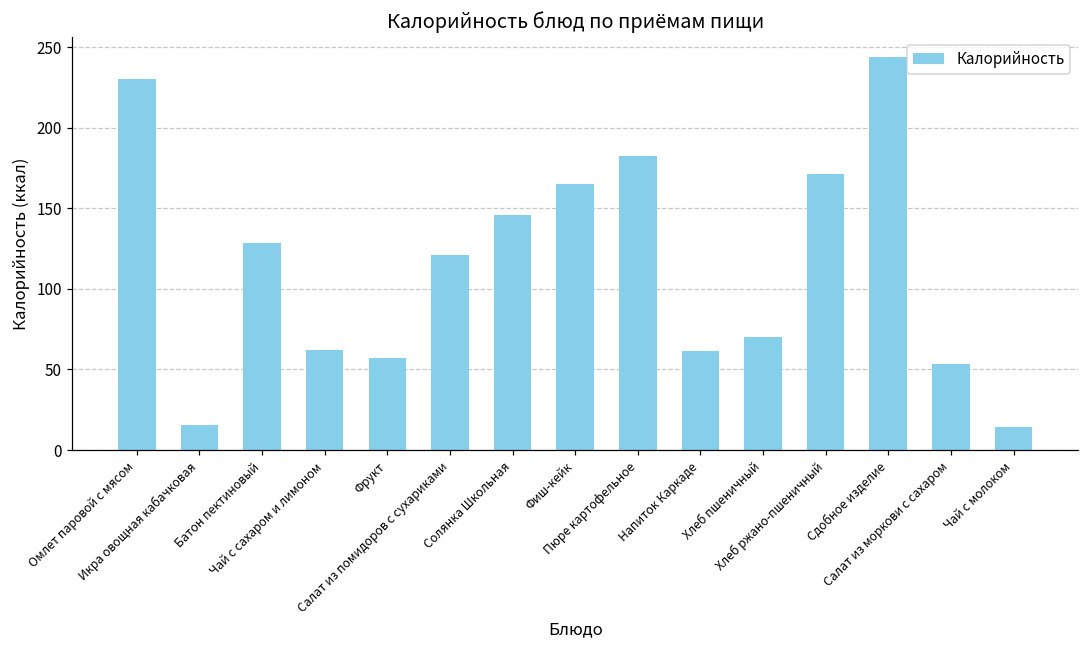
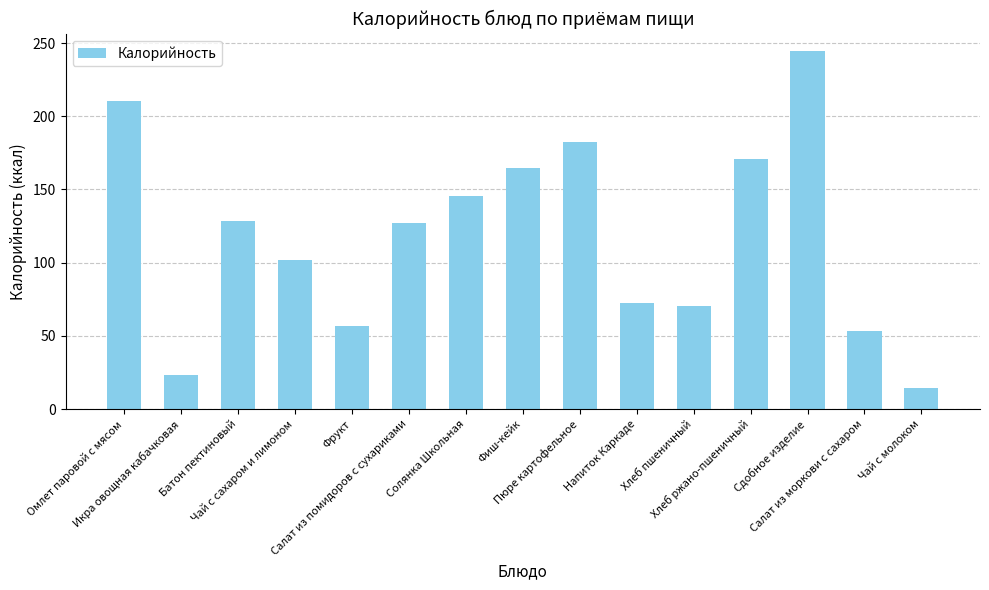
  {
-   "Омлет паровой с мясом": 230,
-   "Икра овощная кабачковая": 16,
+   "Омлет паровой с мясом": 210,
+   "Икра овощная кабачковая": 23,
    "Батон пектиновый": 128,
-   "Чай с сахаром и лимоном": 62,
+   "Чай с сахаром и лимоном": 102,
    "Фрукт": 57,
-   "Салат из помидоров с сухариками": 121,
+   "Салат из помидоров с сухариками": 127,
    "Солянка Школьная": 146,
    "Фиш-кейк": 165,
    "Пюре картофельное": 183,
-   "Напиток Каркаде": 62,
+   "Напиток Каркаде": 73,
    "Хлеб пшеничный": 70,
    "Хлеб ржано-пшеничный": 171,
    "Сдобное изделие": 244,
    "Салат из моркови с сахаром": 54,
    "Чай с молоком": 15
  }
